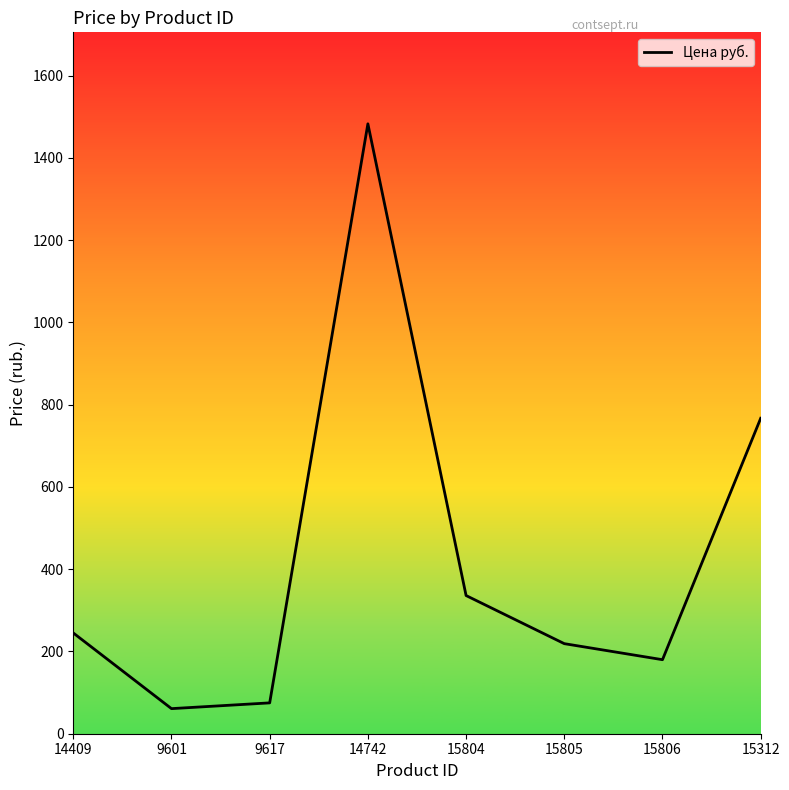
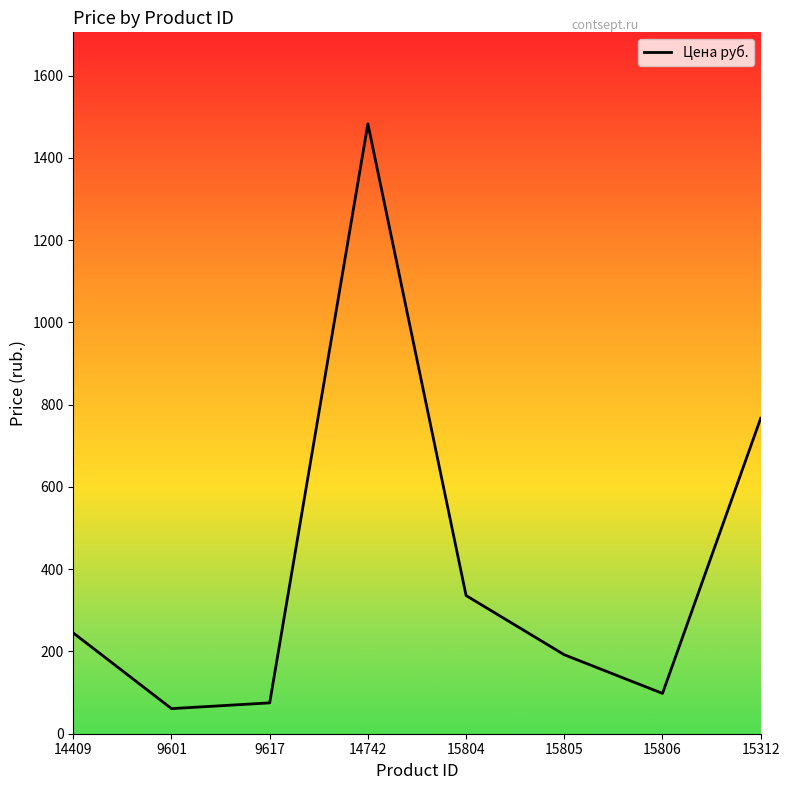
  {
    "14409": 250,
    "9601": 60,
    "9617": 80,
    "14742": 1480,
    "15804": 340,
-   "15805": 220,
-   "15806": 180,
+   "15805": 190,
+   "15806": 100,
    "15312": 770
  }
